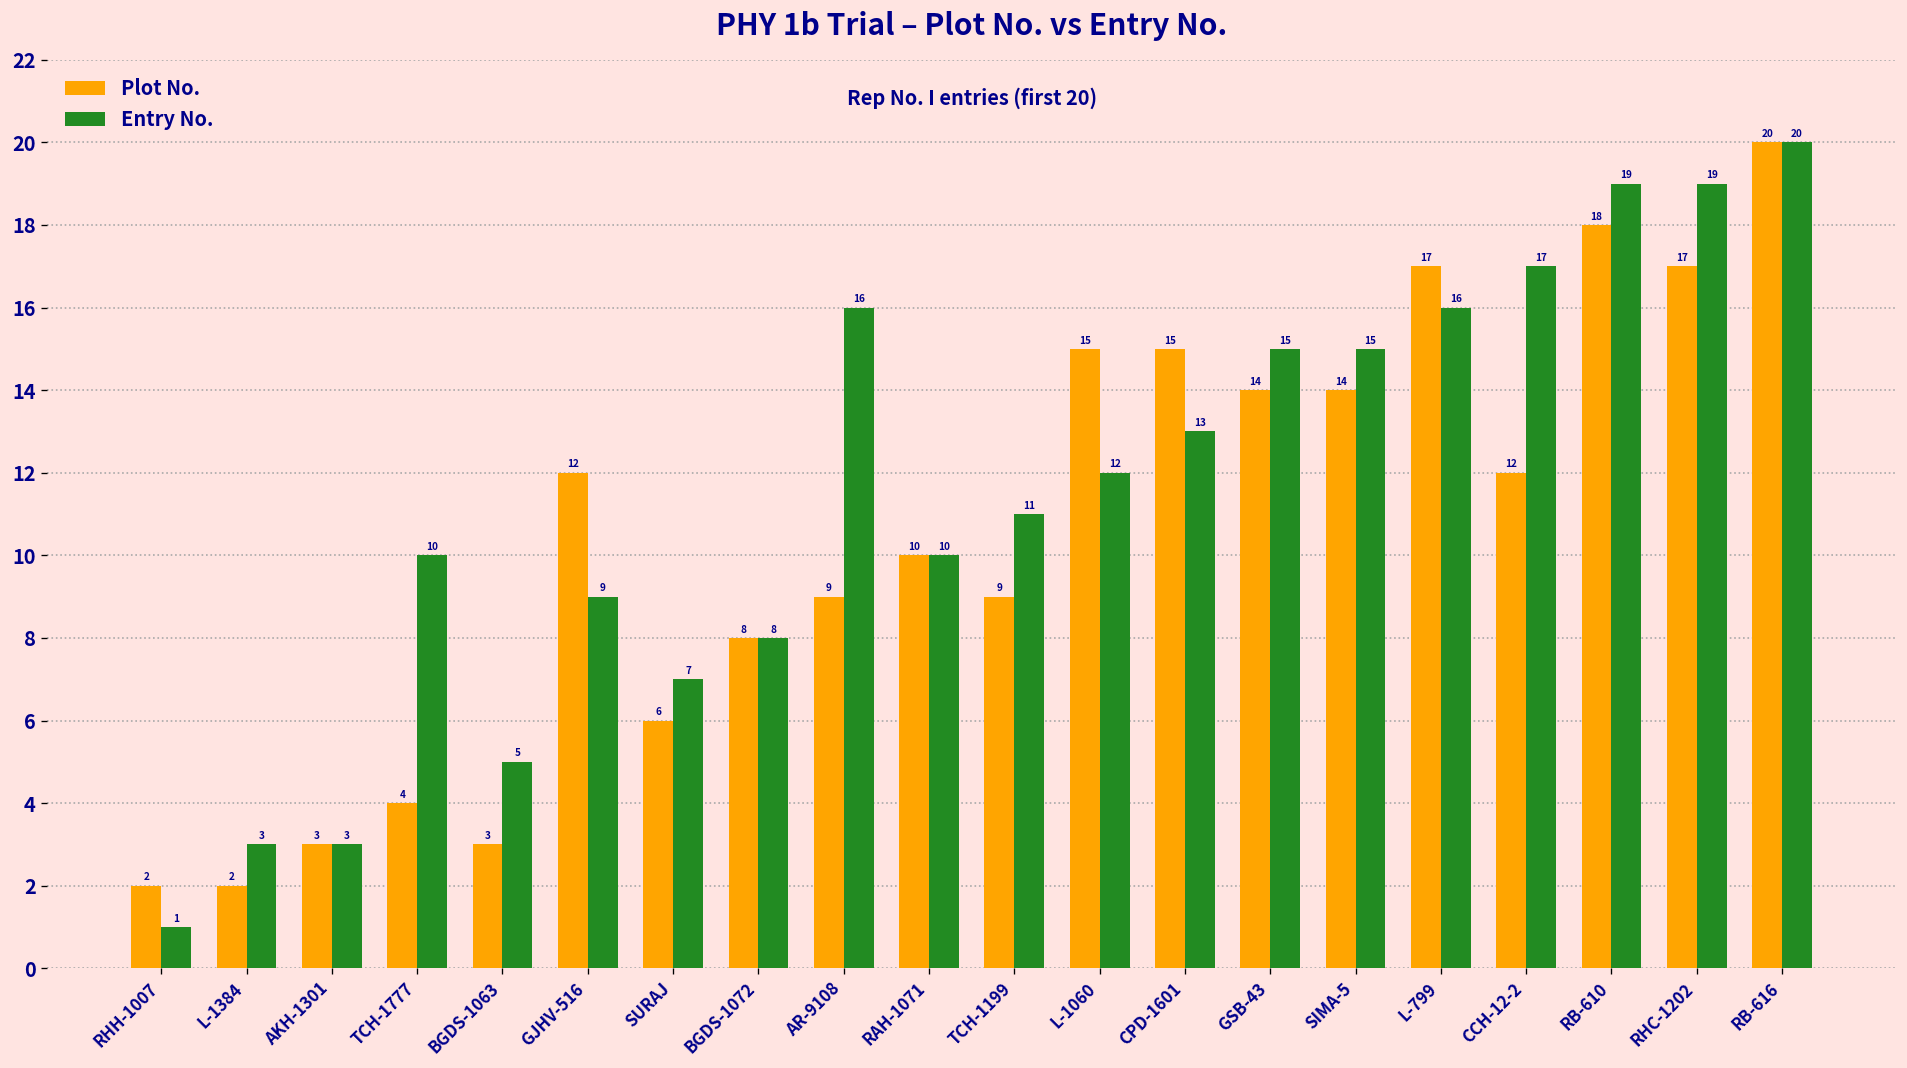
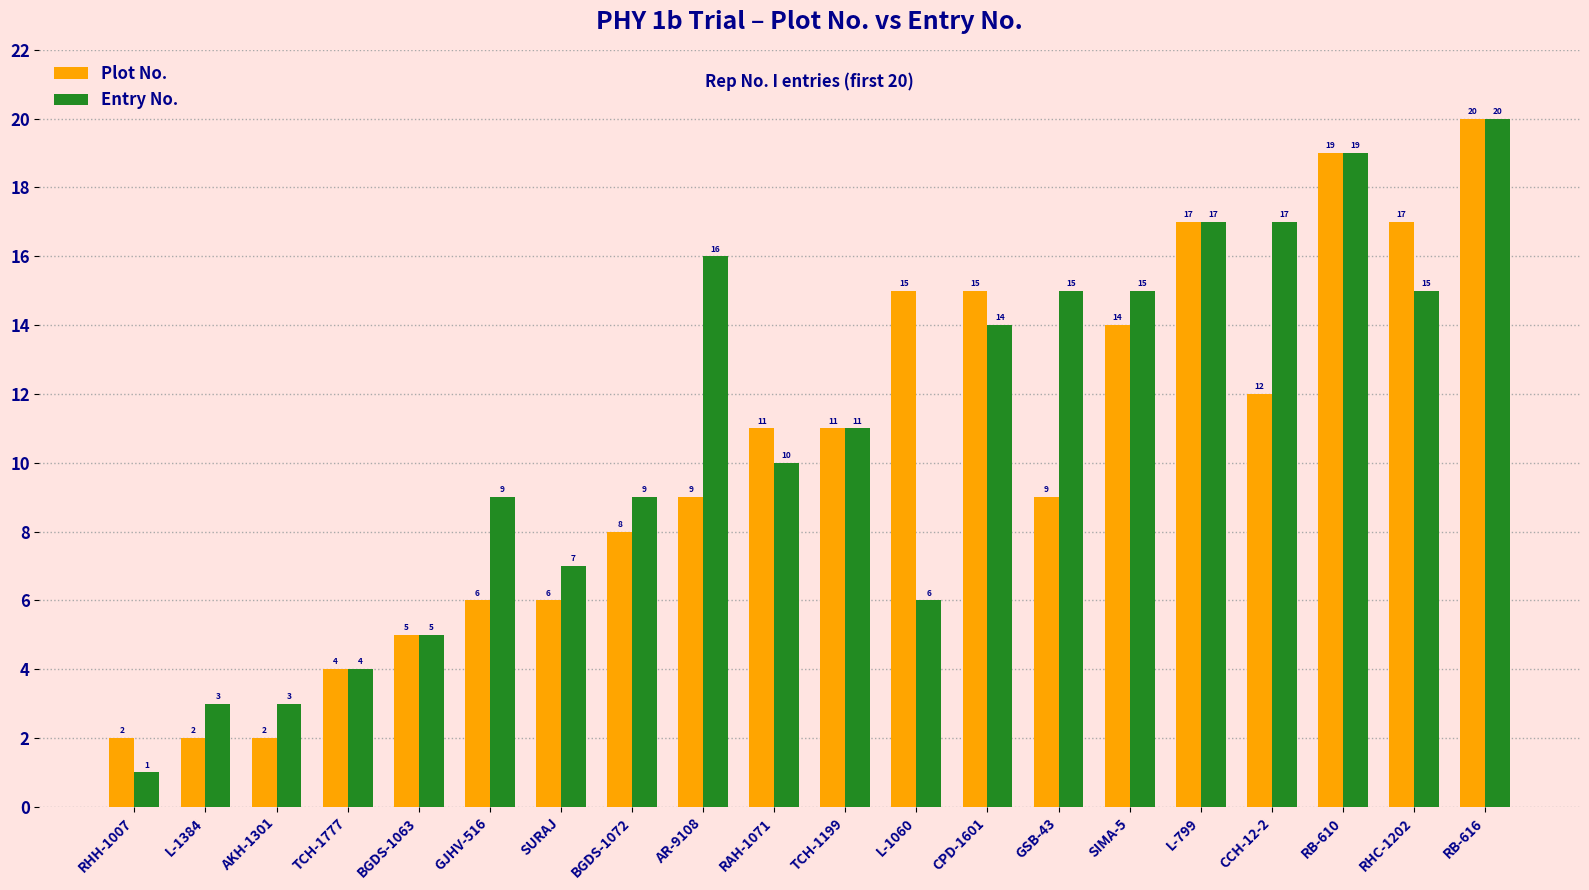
  {
    "Plot No.": {
      "RHH-1007": 2,
      "L-1384": 2,
-     "AKH-1301": 3,
+     "AKH-1301": 2,
      "TCH-1777": 4,
-     "BGDS-1063": 3,
-     "GJHV-516": 12,
+     "BGDS-1063": 5,
+     "GJHV-516": 6,
      "SURAJ": 6,
      "BGDS-1072": 8,
      "AR-9108": 9,
-     "RAH-1071": 10,
-     "TCH-1199": 9,
+     "RAH-1071": 11,
+     "TCH-1199": 11,
      "L-1060": 15,
      "CPD-1601": 15,
-     "GSB-43": 14,
+     "GSB-43": 9,
      "SIMA-5": 14,
      "L-799": 17,
      "CCH-12-2": 12,
-     "RB-610": 18,
+     "RB-610": 19,
      "RHC-1202": 17,
      "RB-616": 20
    },
    "Entry No.": {
      "RHH-1007": 1,
      "L-1384": 3,
      "AKH-1301": 3,
-     "TCH-1777": 10,
+     "TCH-1777": 4,
      "BGDS-1063": 5,
      "GJHV-516": 9,
      "SURAJ": 7,
-     "BGDS-1072": 8,
+     "BGDS-1072": 9,
      "AR-9108": 16,
      "RAH-1071": 10,
      "TCH-1199": 11,
-     "L-1060": 12,
-     "CPD-1601": 13,
+     "L-1060": 6,
+     "CPD-1601": 14,
      "GSB-43": 15,
      "SIMA-5": 15,
-     "L-799": 16,
+     "L-799": 17,
      "CCH-12-2": 17,
      "RB-610": 19,
-     "RHC-1202": 19,
+     "RHC-1202": 15,
      "RB-616": 20
    }
  }
